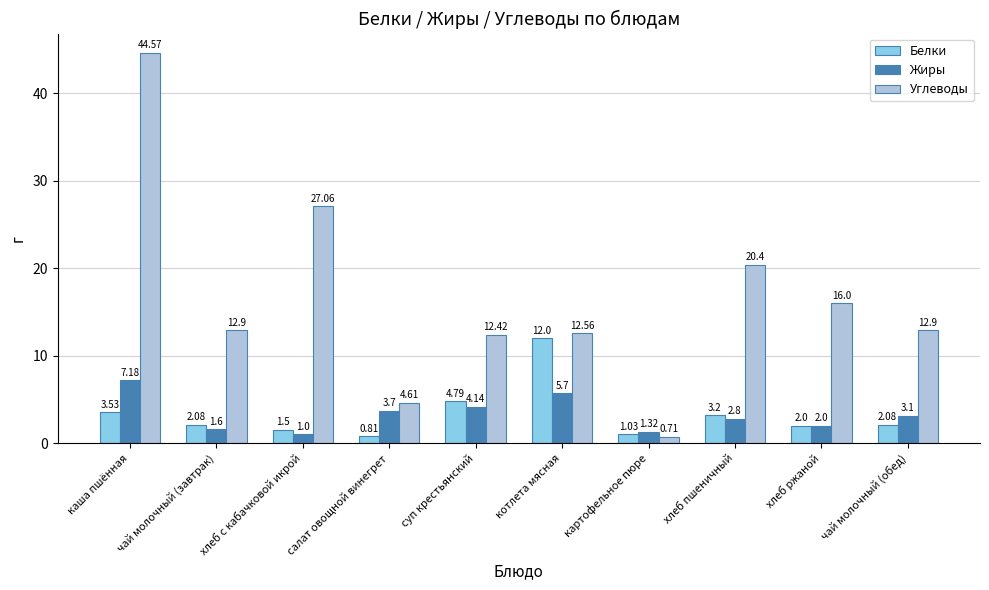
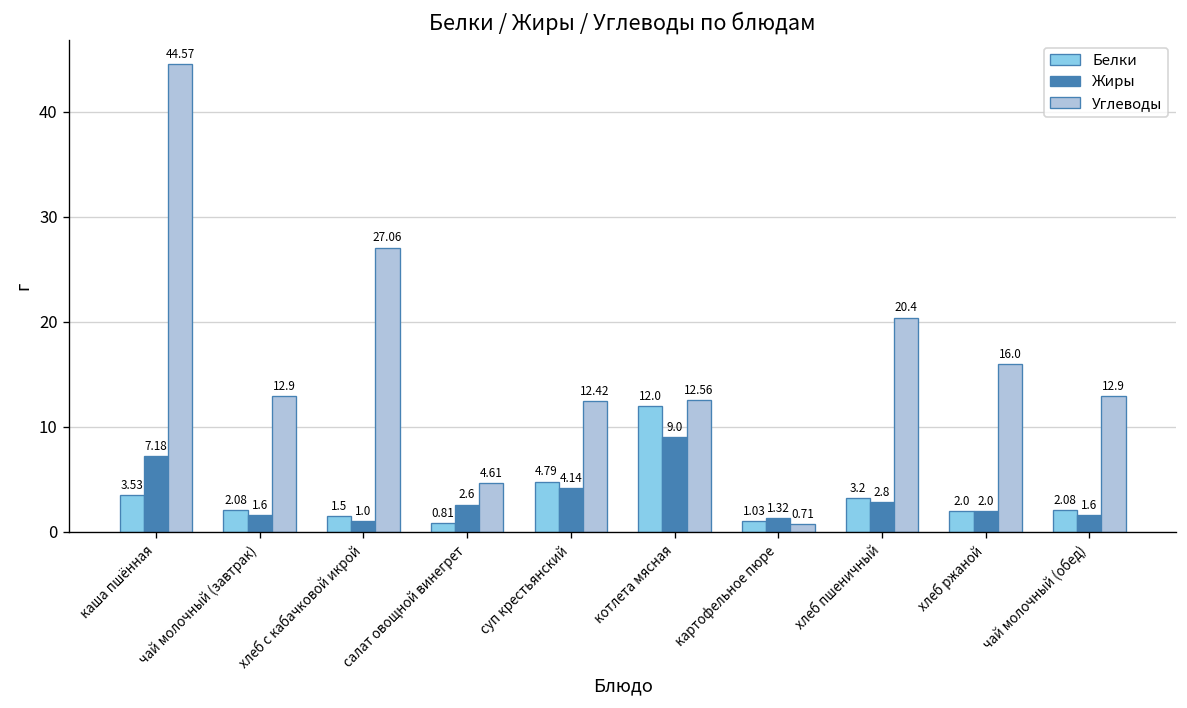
  {
    "Жиры": {
      "каша пшённая": 7.18,
      "чай молочный (завтрак)": 1.6,
      "хлеб с кабачковой икрой": 1.0,
-     "салат овощной винегрет": 3.7,
+     "салат овощной винегрет": 2.6,
      "суп крестьянский": 4.14,
-     "котлета мясная": 5.7,
+     "котлета мясная": 9.0,
      "картофельное пюре": 1.32,
      "хлеб пшеничный": 2.8,
      "хлеб ржаной": 2.0,
-     "чай молочный (обед)": 3.1
+     "чай молочный (обед)": 1.6
    }
  }
